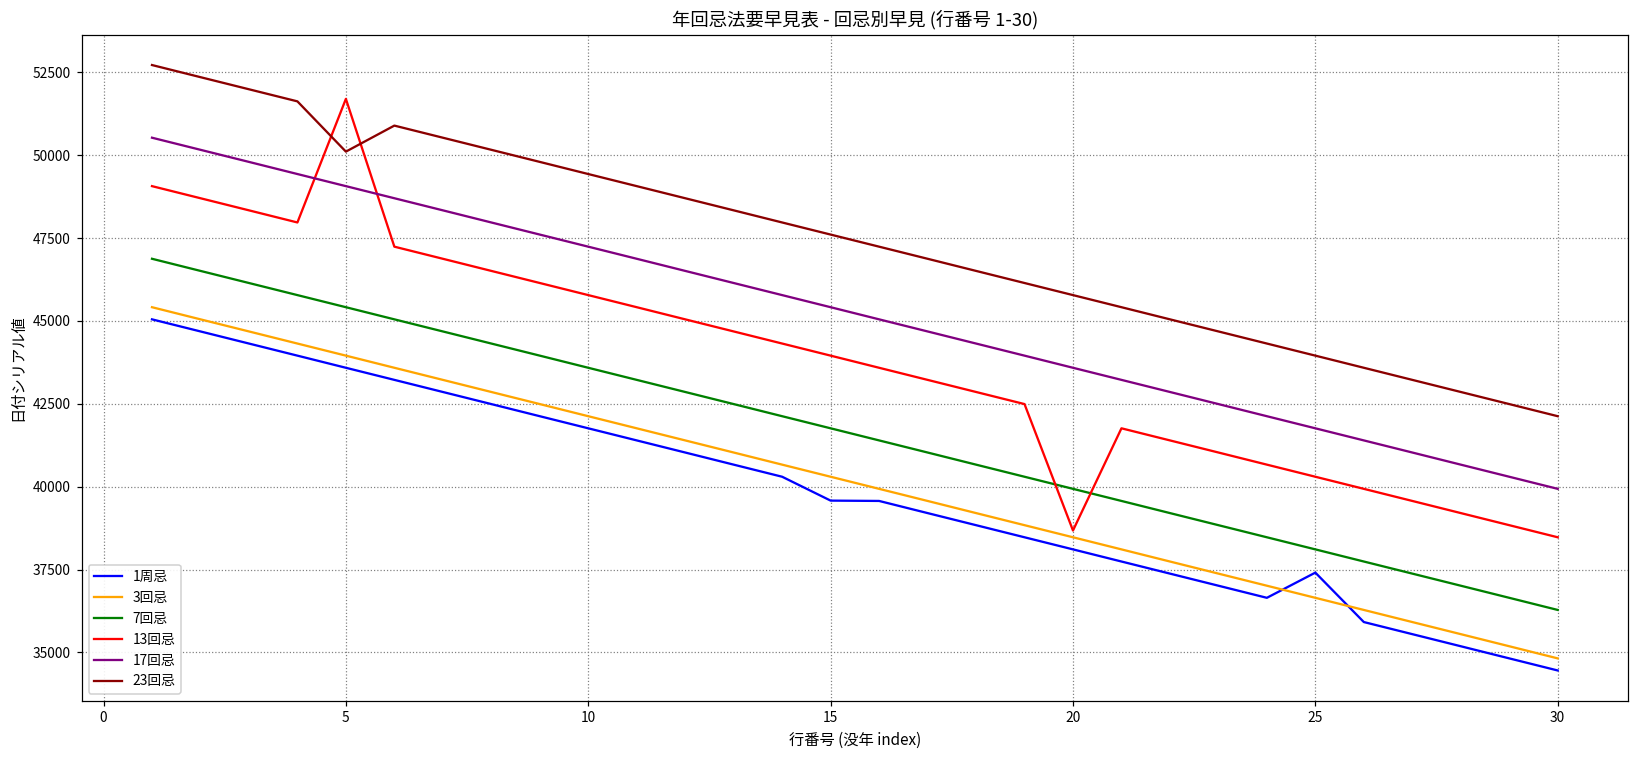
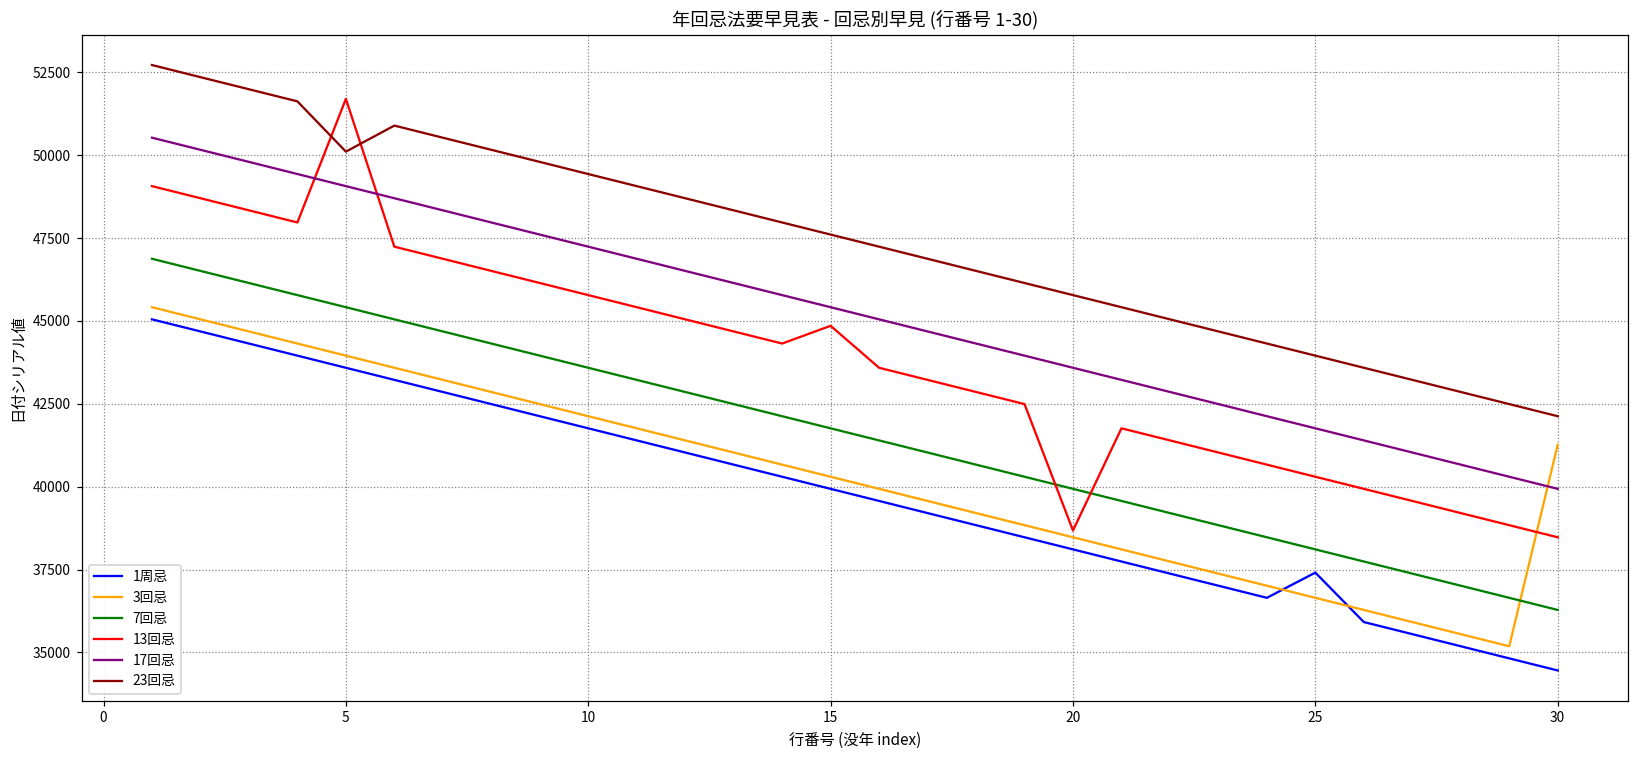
  {
    "1周忌": {
      "5": 43600,
      "10": 41800,
-     "15": 39600,
+     "15": 39900,
      "20": 38100,
      "25": 37400,
      "30": 34500
    },
    "3回忌": {
      "5": 44000,
      "10": 42100,
      "15": 40300,
      "20": 38500,
      "25": 36600,
-     "30": 34800
+     "30": 41300
    },
    "7回忌": {
      "5": 45400,
      "10": 43600,
      "15": 41800,
      "20": 39900,
      "25": 38100,
      "30": 36300
    },
    "13回忌": {
      "5": 51700,
      "10": 45800,
-     "15": 44000,
+     "15": 44900,
      "20": 38700,
      "25": 40300,
      "30": 38500
    },
    "17回忌": {
      "5": 49100,
      "10": 47200,
      "15": 45400,
      "20": 43600,
      "25": 41800,
      "30": 39900
    },
    "23回忌": {
      "5": 50100,
      "10": 49400,
      "15": 47600,
      "20": 45800,
      "25": 44000,
      "30": 42100
    }
  }
